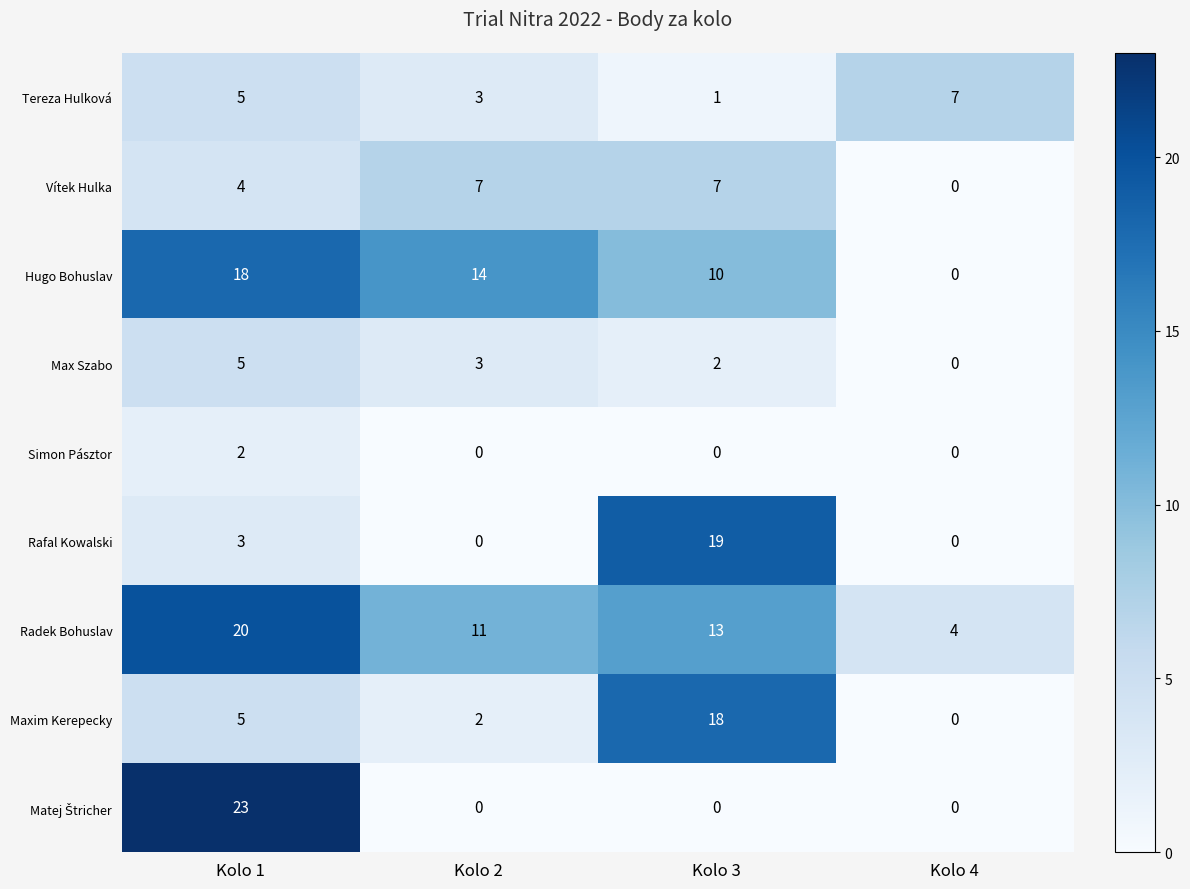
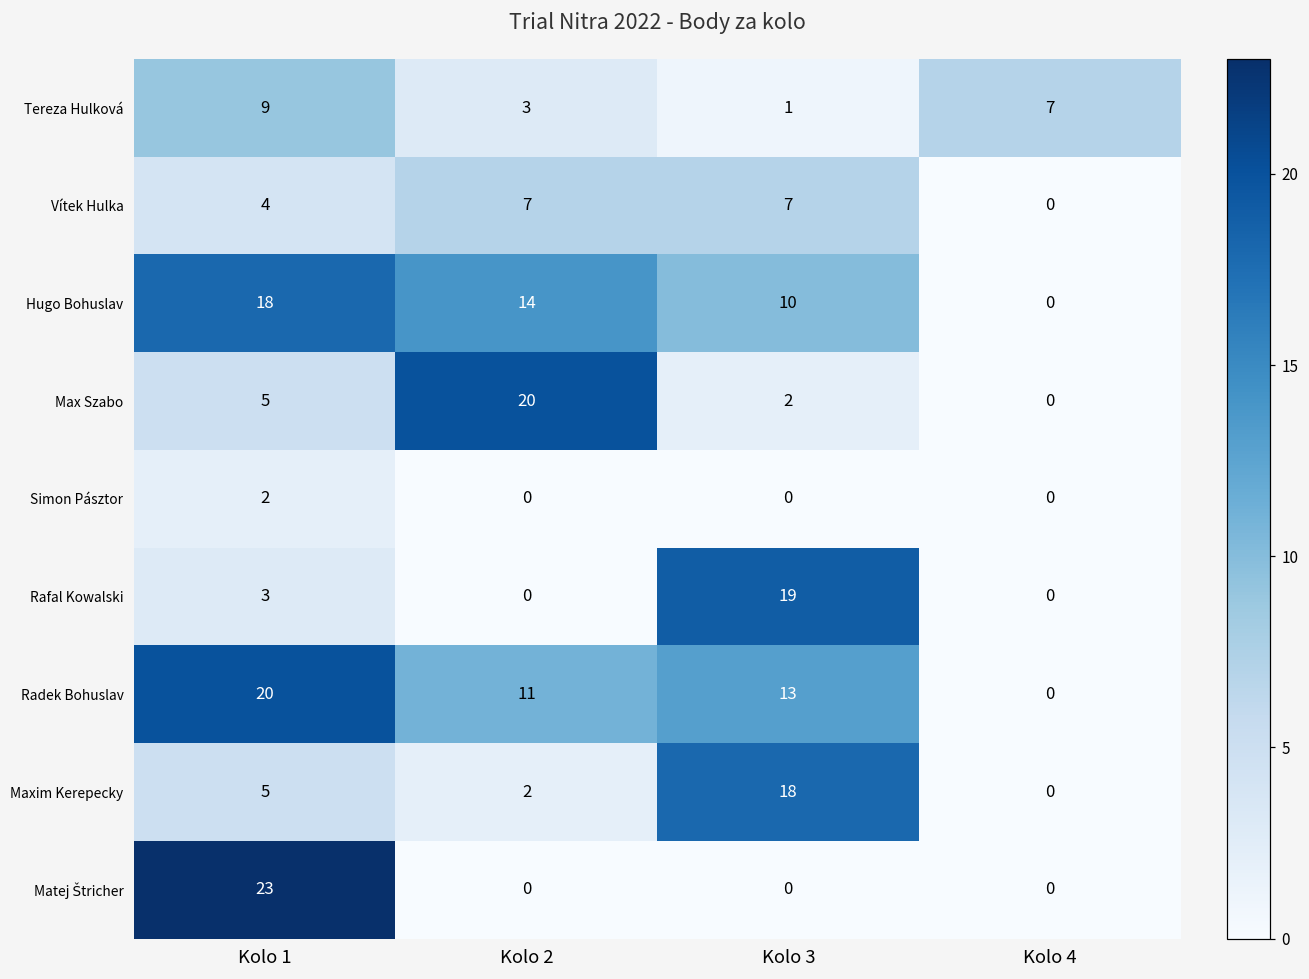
  {
    "Tereza Hulková": {
-     "Kolo 1": 5,
+     "Kolo 1": 9,
      "Kolo 2": 3,
      "Kolo 3": 1,
      "Kolo 4": 7
    },
    "Vítek Hulka": {
      "Kolo 1": 4,
      "Kolo 2": 7,
      "Kolo 3": 7,
      "Kolo 4": 0
    },
    "Hugo Bohuslav": {
      "Kolo 1": 18,
      "Kolo 2": 14,
      "Kolo 3": 10,
      "Kolo 4": 0
    },
    "Max Szabo": {
      "Kolo 1": 5,
-     "Kolo 2": 3,
+     "Kolo 2": 20,
      "Kolo 3": 2,
      "Kolo 4": 0
    },
    "Simon Pásztor": {
      "Kolo 1": 2,
      "Kolo 2": 0,
      "Kolo 3": 0,
      "Kolo 4": 0
    },
    "Rafal Kowalski": {
      "Kolo 1": 3,
      "Kolo 2": 0,
      "Kolo 3": 19,
      "Kolo 4": 0
    },
    "Radek Bohuslav": {
      "Kolo 1": 20,
      "Kolo 2": 11,
      "Kolo 3": 13,
-     "Kolo 4": 4
+     "Kolo 4": 0
    },
    "Maxim Kerepecky": {
      "Kolo 1": 5,
      "Kolo 2": 2,
      "Kolo 3": 18,
      "Kolo 4": 0
    },
    "Matej Štricher": {
      "Kolo 1": 23,
      "Kolo 2": 0,
      "Kolo 3": 0,
      "Kolo 4": 0
    }
  }
